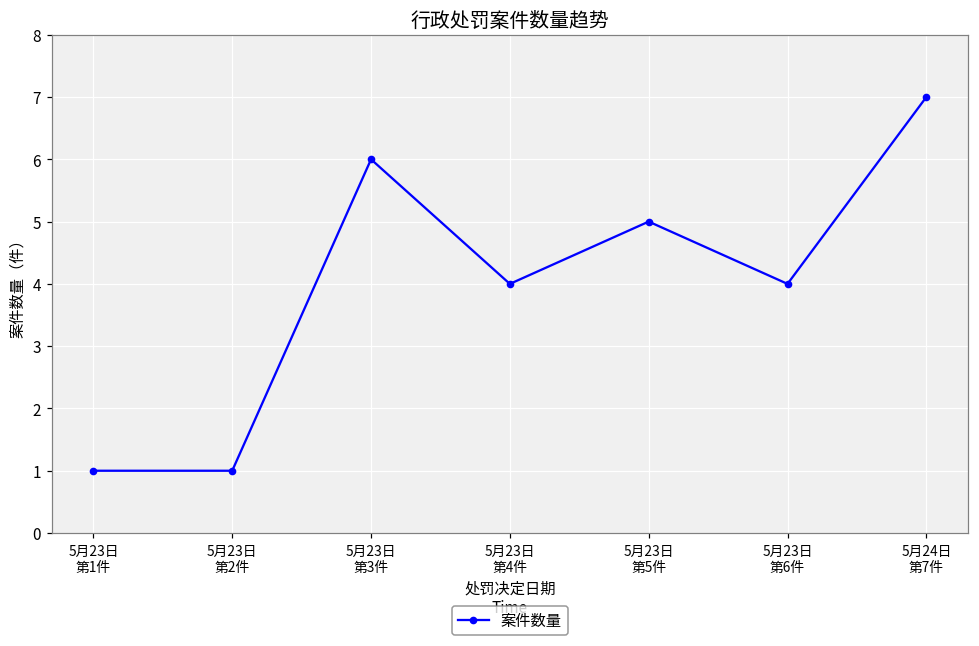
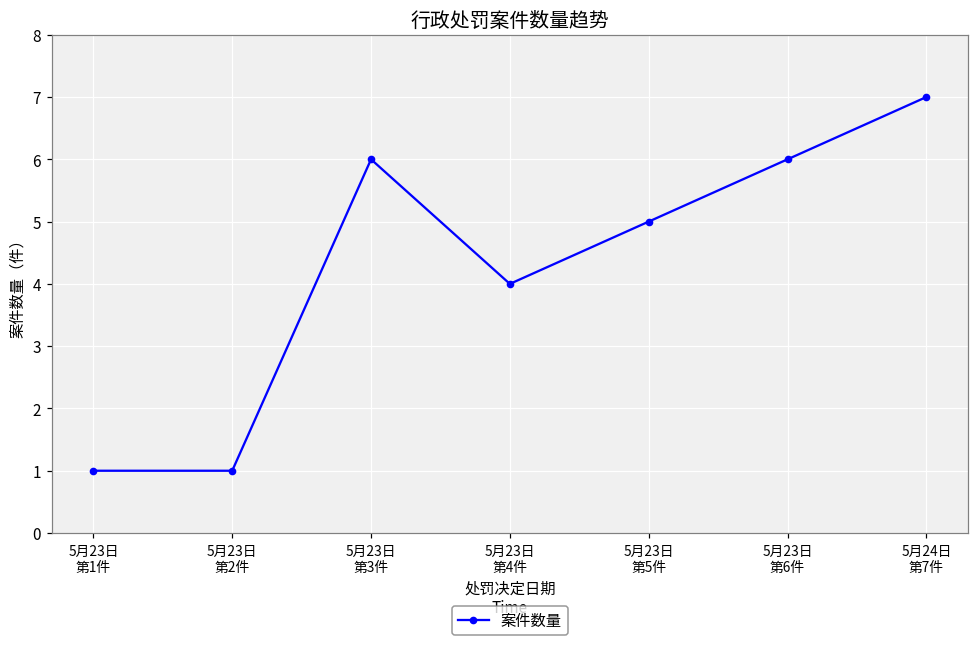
  {
    "5月23日 第1件": 1,
    "5月23日 第2件": 1,
    "5月23日 第3件": 6,
    "5月23日 第4件": 4,
    "5月23日 第5件": 5,
-   "5月23日 第6件": 4,
+   "5月23日 第6件": 6,
    "5月24日 第7件": 7
  }
